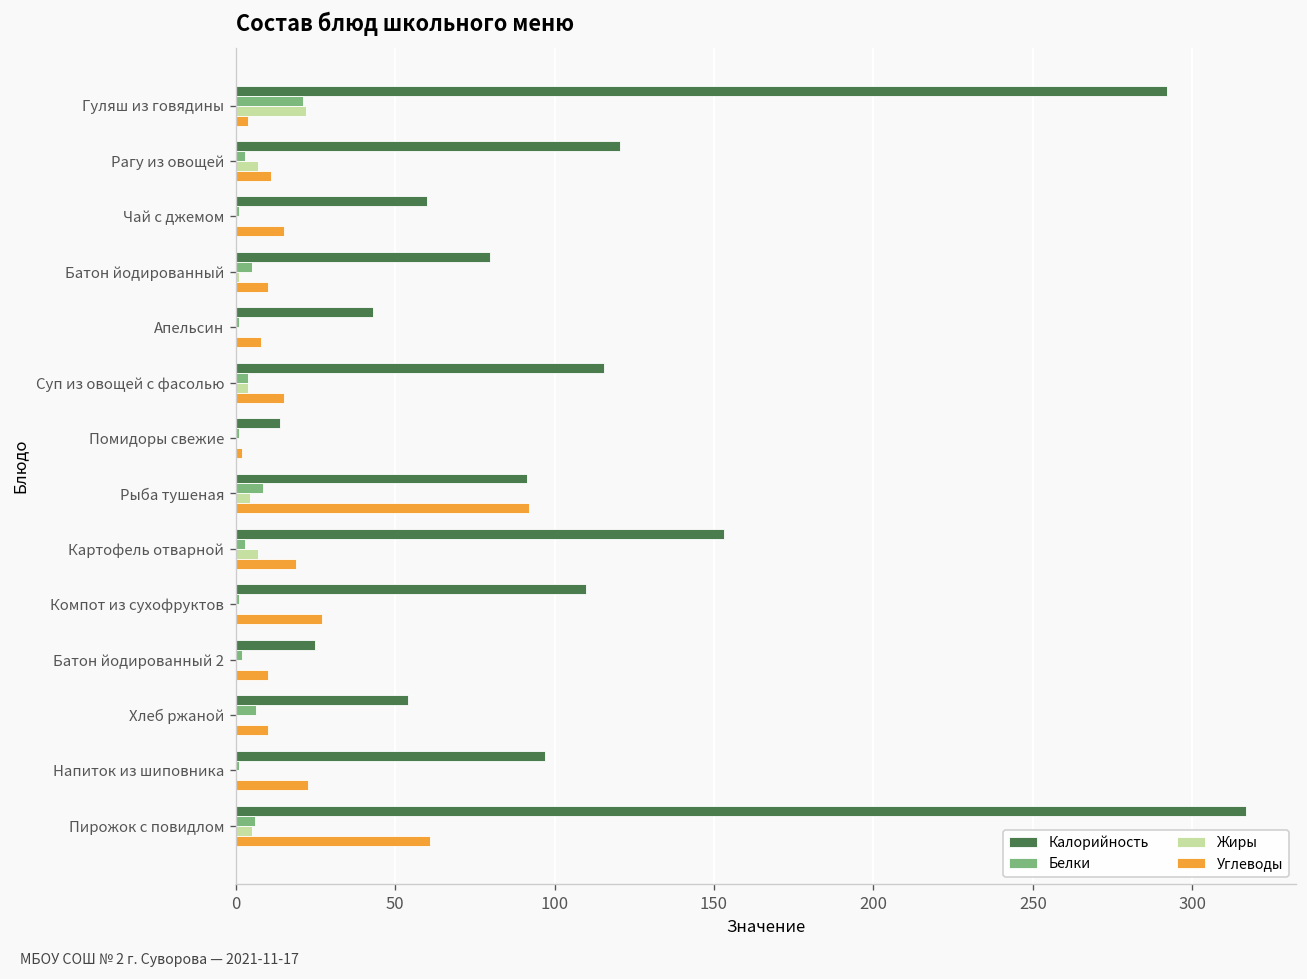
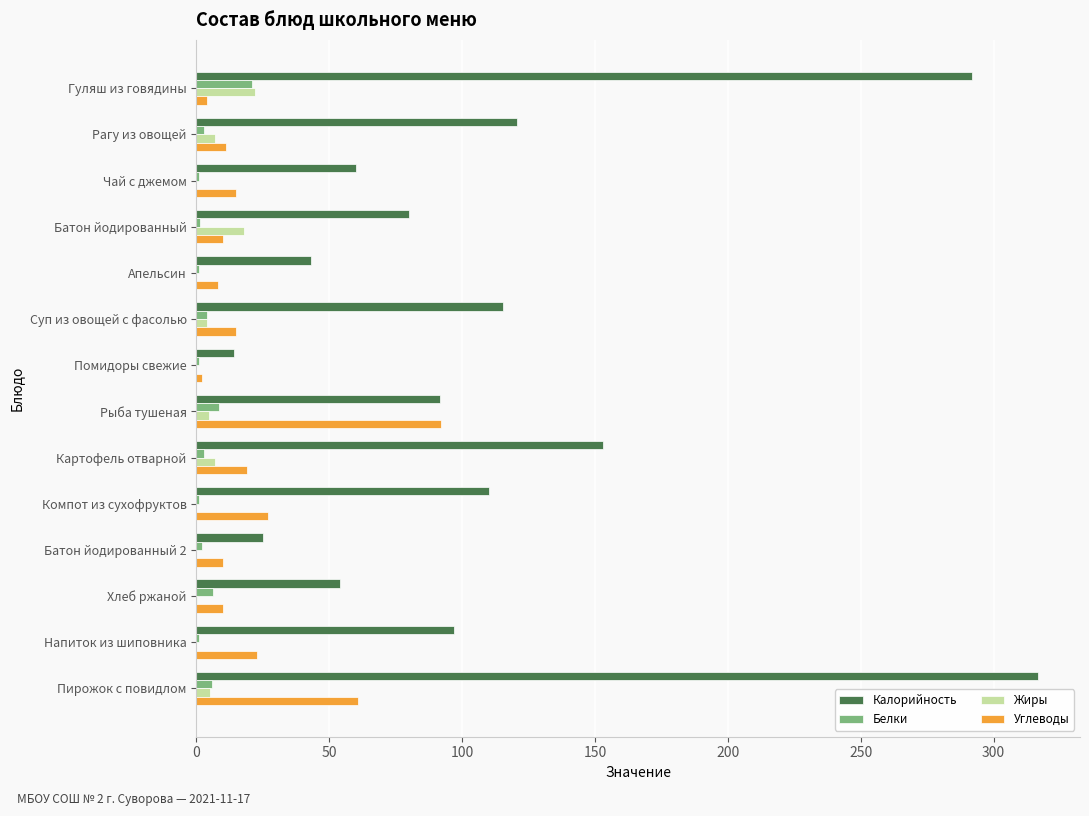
  {
    "Калорийность": {
      "Гуляш из говядины": 292,
      "Рагу из овощей": 121,
      "Чай с джемом": 60,
      "Батон йодированный": 80,
      "Апельсин": 43,
      "Суп из овощей с фасолью": 116,
      "Помидоры свежие": 14,
      "Рыба тушеная": 92,
      "Картофель отварной": 153,
      "Компот из сухофруктов": 110,
      "Батон йодированный 2": 25,
      "Хлеб ржаной": 54,
      "Напиток из шиповника": 97,
      "Пирожок с повидлом": 317
    },
    "Белки": {
      "Гуляш из говядины": 21,
      "Рагу из овощей": 3,
      "Чай с джемом": 1,
-     "Батон йодированный": 5,
+     "Батон йодированный": 2,
      "Апельсин": 1,
      "Суп из овощей с фасолью": 4,
      "Помидоры свежие": 1,
      "Рыба тушеная": 9,
      "Картофель отварной": 3,
      "Компот из сухофруктов": 1,
      "Батон йодированный 2": 2,
      "Хлеб ржаной": 6,
      "Напиток из шиповника": 1,
      "Пирожок с повидлом": 6
    },
    "Жиры": {
      "Гуляш из говядины": 22,
      "Рагу из овощей": 7,
      "Чай с джемом": 0,
-     "Батон йодированный": 1,
+     "Батон йодированный": 18,
      "Апельсин": 0,
      "Суп из овощей с фасолью": 4,
      "Помидоры свежие": 0,
      "Рыба тушеная": 5,
      "Картофель отварной": 7,
      "Компот из сухофруктов": 0,
      "Батон йодированный 2": 0,
      "Напиток из шиповника": 0,
      "Пирожок с повидлом": 5
    },
    "Углеводы": {
      "Гуляш из говядины": 4,
      "Рагу из овощей": 11,
      "Чай с джемом": 15,
      "Батон йодированный": 10,
      "Апельсин": 8,
      "Суп из овощей с фасолью": 15,
      "Помидоры свежие": 2,
      "Рыба тушеная": 92,
      "Картофель отварной": 19,
      "Компот из сухофруктов": 27,
      "Батон йодированный 2": 10,
      "Хлеб ржаной": 10,
      "Напиток из шиповника": 23,
      "Пирожок с повидлом": 61
    }
  }
